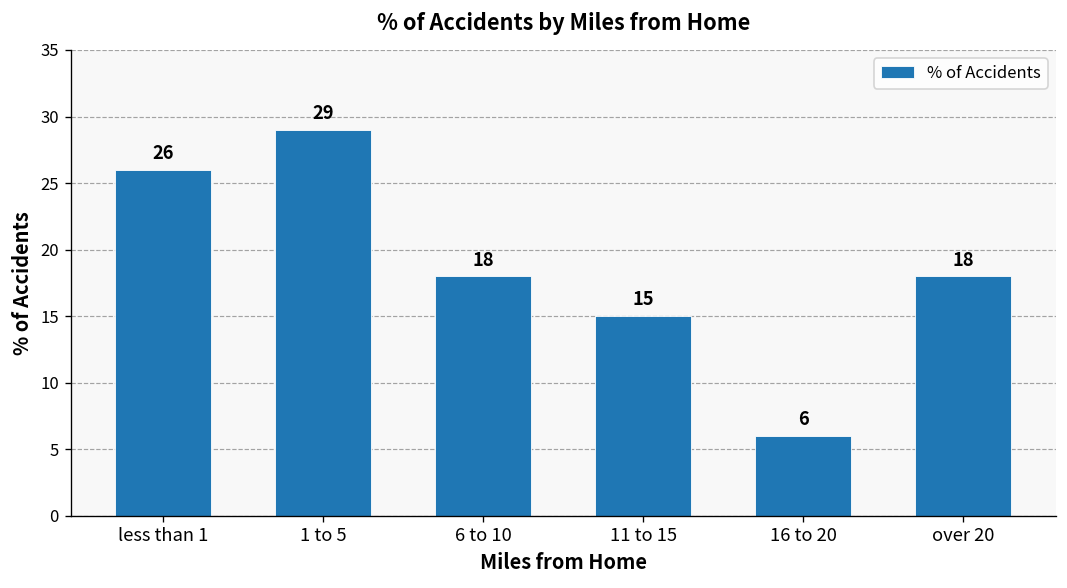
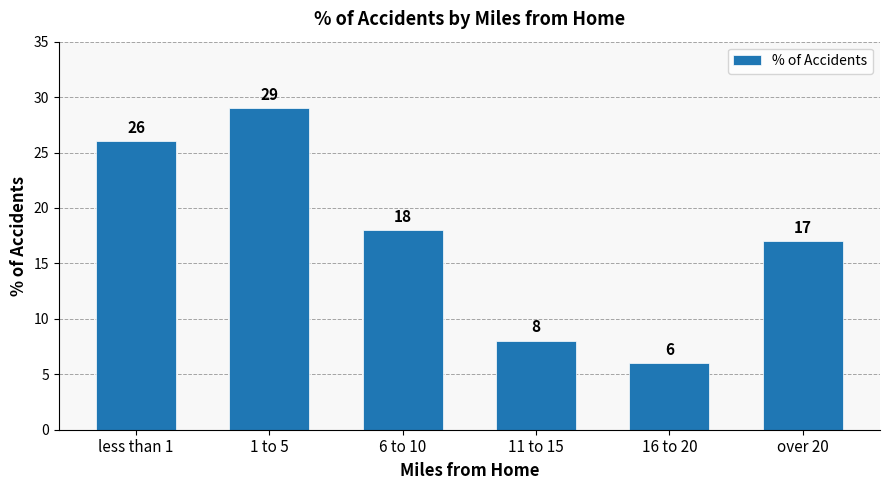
  {
    "less than 1": 26,
    "1 to 5": 29,
    "6 to 10": 18,
-   "11 to 15": 15,
+   "11 to 15": 8,
    "16 to 20": 6,
-   "over 20": 18
+   "over 20": 17
  }
